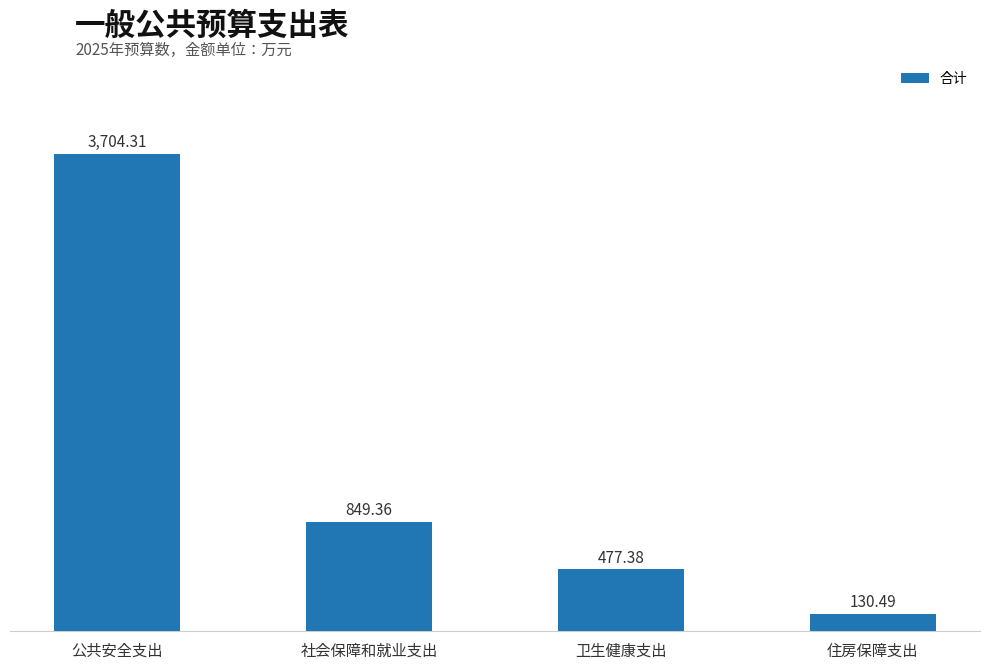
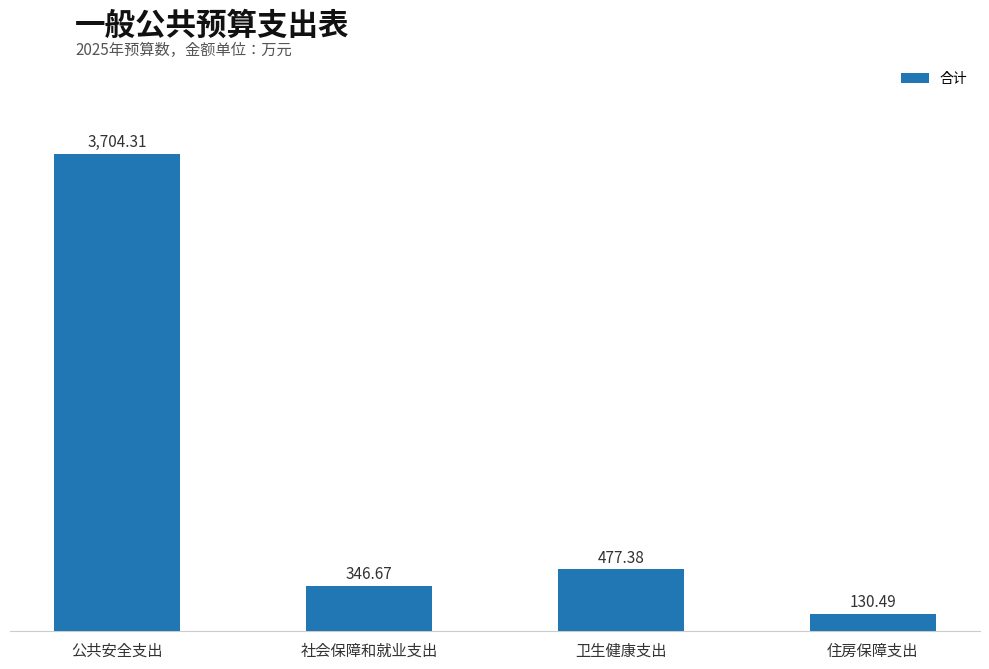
  {
    "公共安全支出": "3,704.31",
-   "社会保障和就业支出": "849.36",
+   "社会保障和就业支出": "346.67",
    "卫生健康支出": "477.38",
    "住房保障支出": "130.49"
  }
